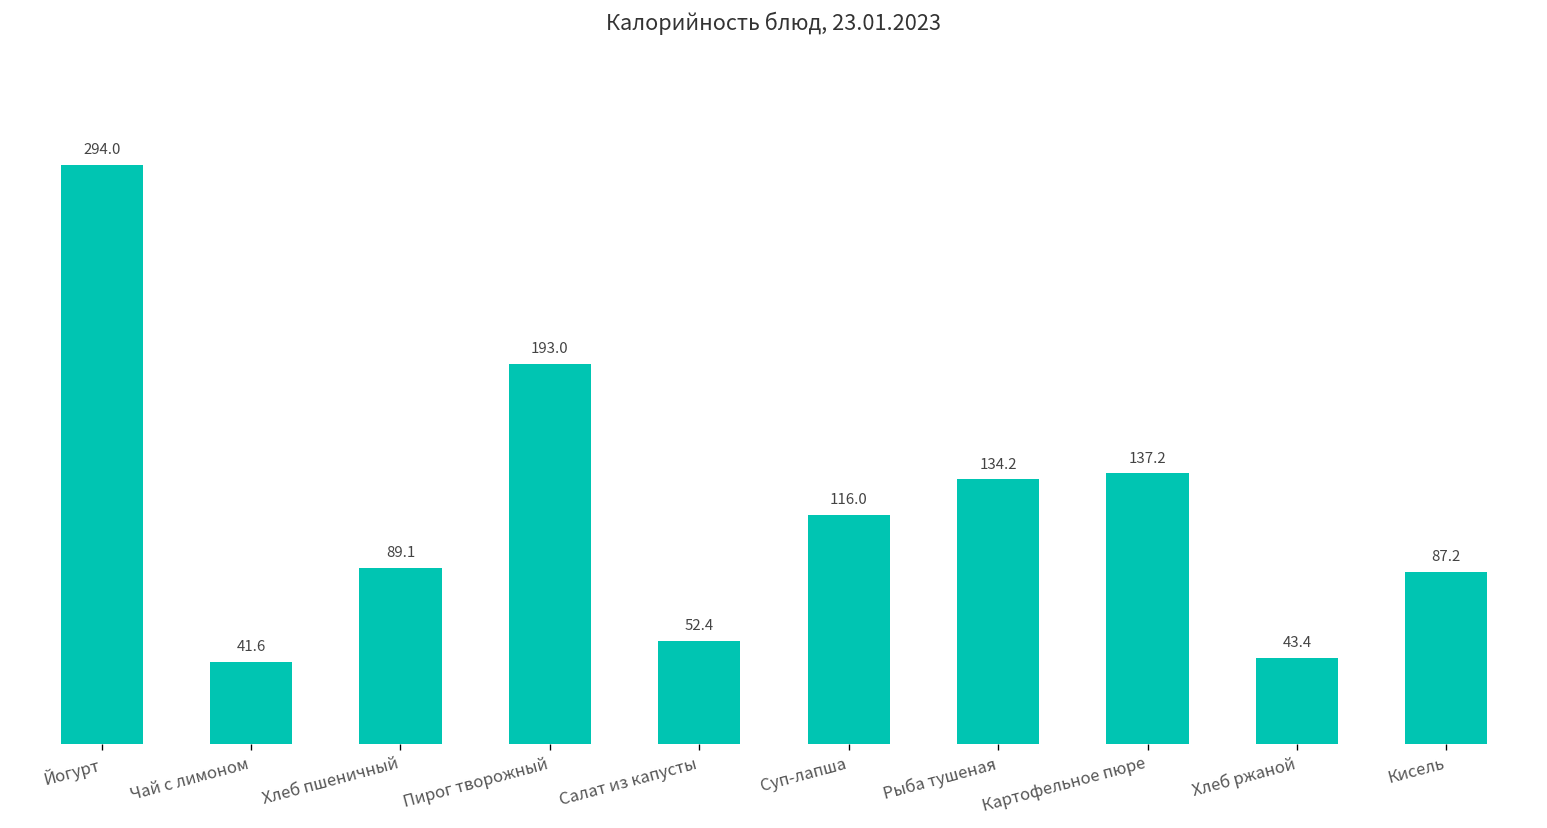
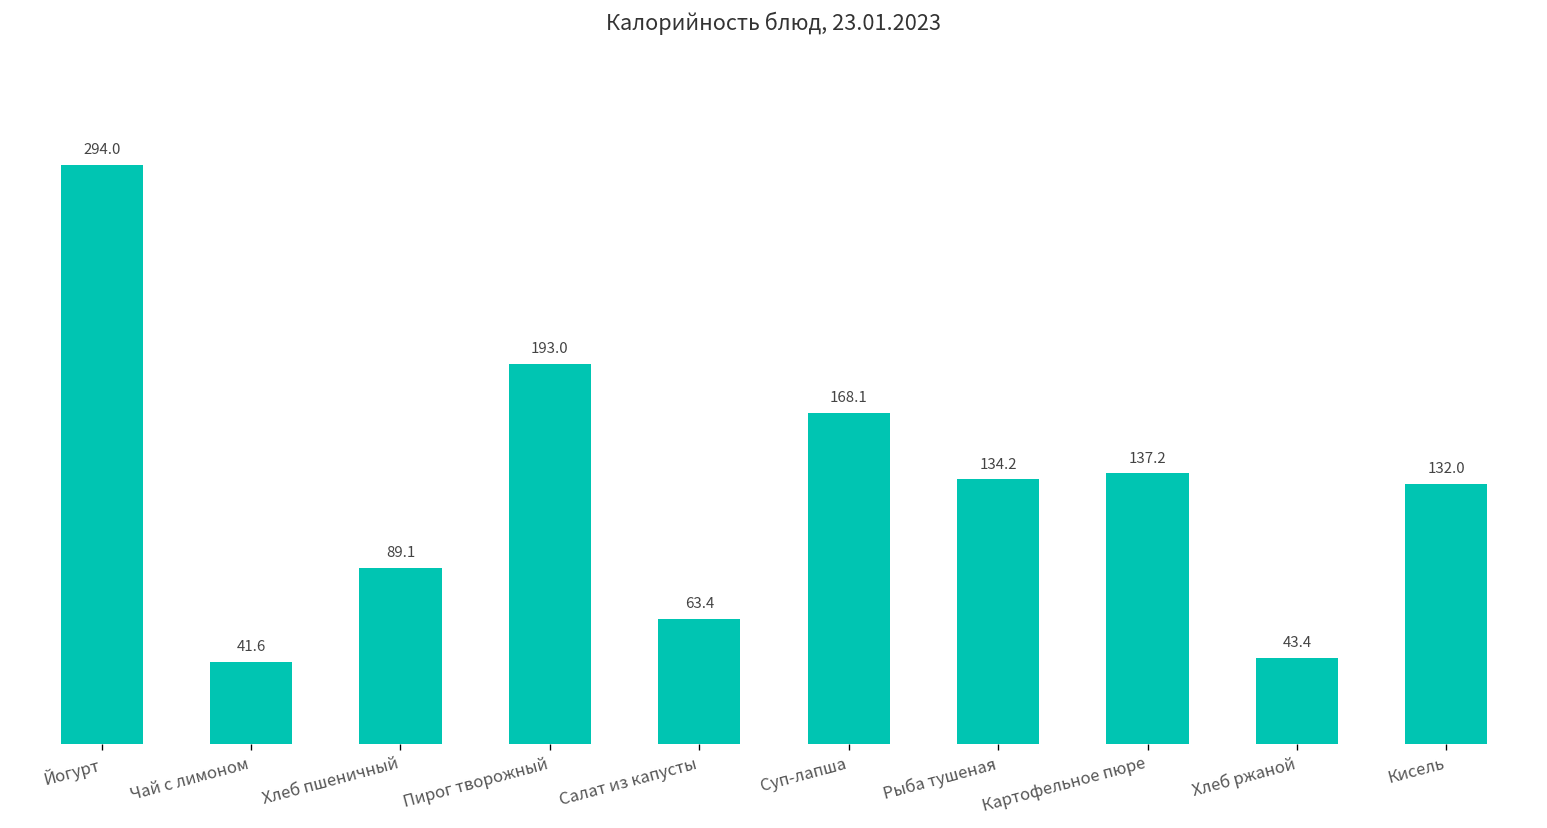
  {
    "Йогурт": 294.0,
    "Чай с лимоном": 41.6,
    "Хлеб пшеничный": 89.1,
    "Пирог творожный": 193.0,
-   "Салат из капусты": 52.4,
-   "Суп-лапша": 116.0,
+   "Салат из капусты": 63.4,
+   "Суп-лапша": 168.1,
    "Рыба тушеная": 134.2,
    "Картофельное пюре": 137.2,
    "Хлеб ржаной": 43.4,
-   "Кисель": 87.2
+   "Кисель": 132.0
  }
